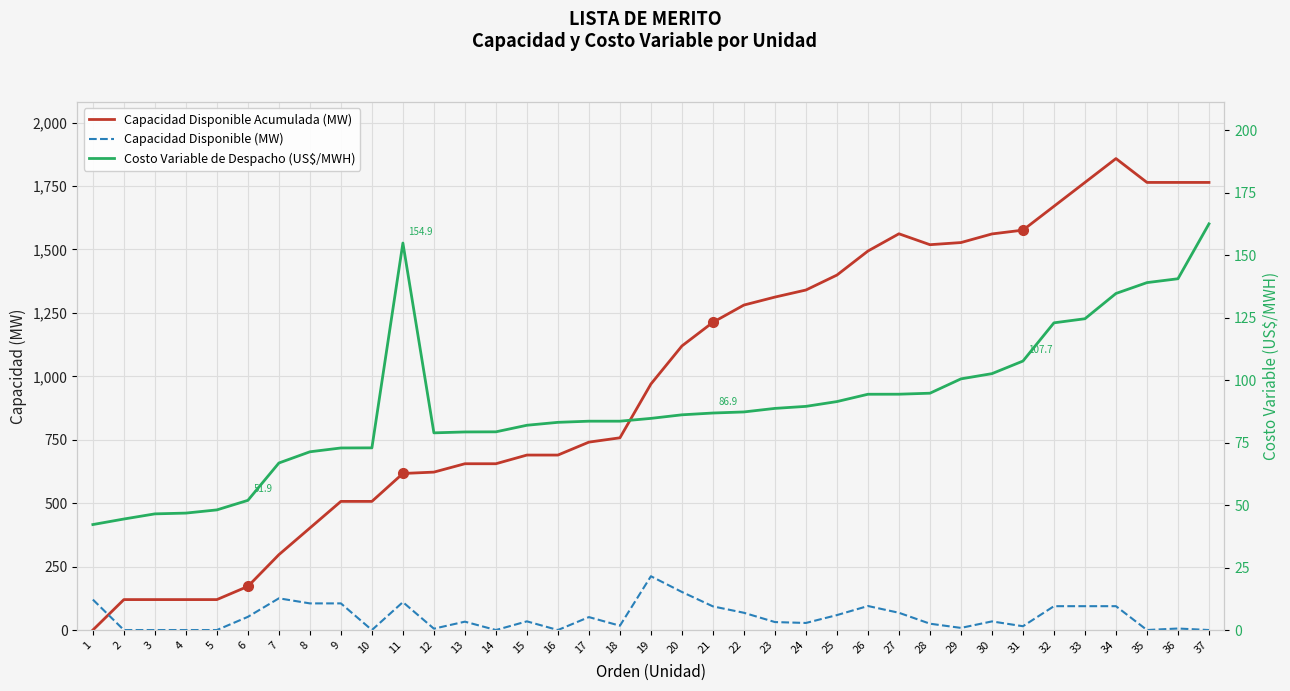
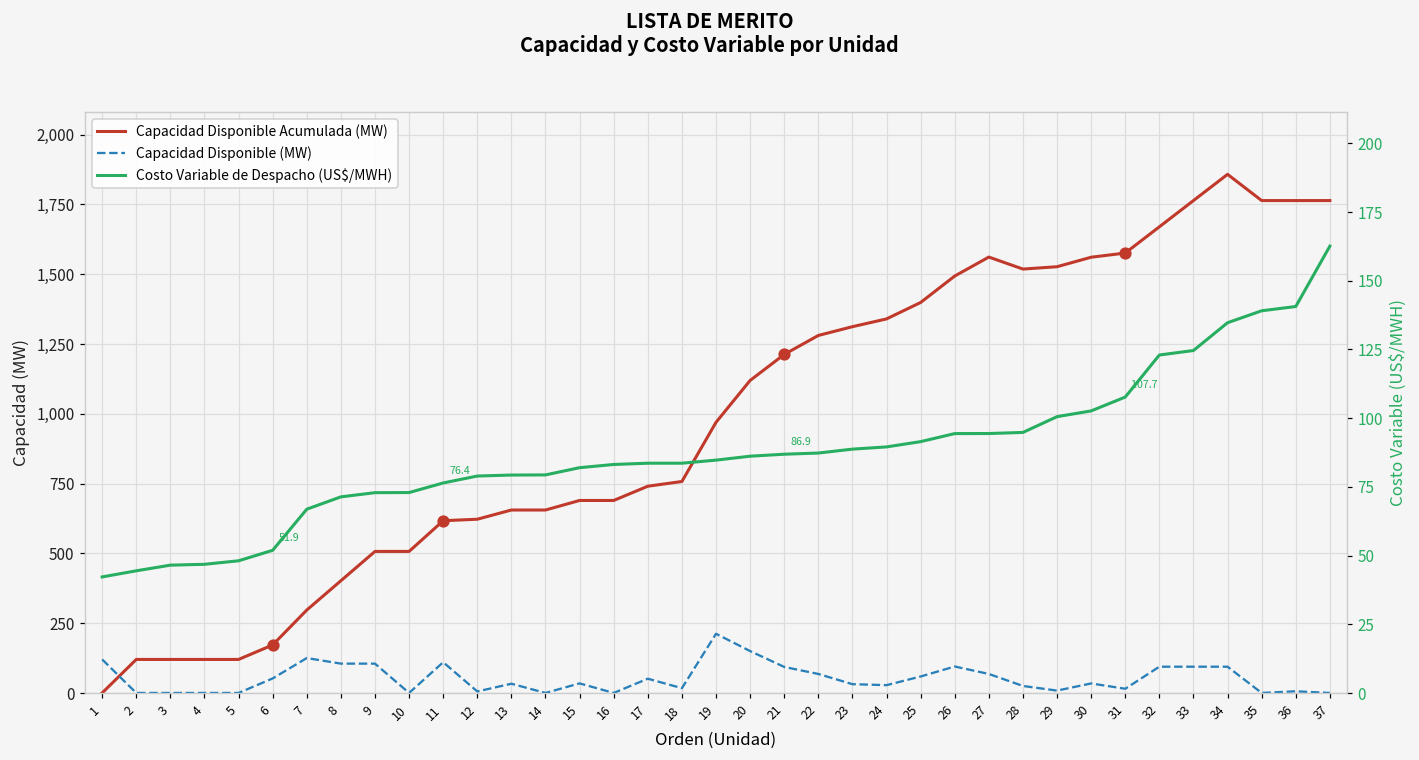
  {
    "Costo Variable de Despacho (US$/MWH)": {
      "6": 51.9,
-     "11": 154.9,
+     "11": 76.4,
      "21": 86.9,
      "31": 107.7
    }
  }
